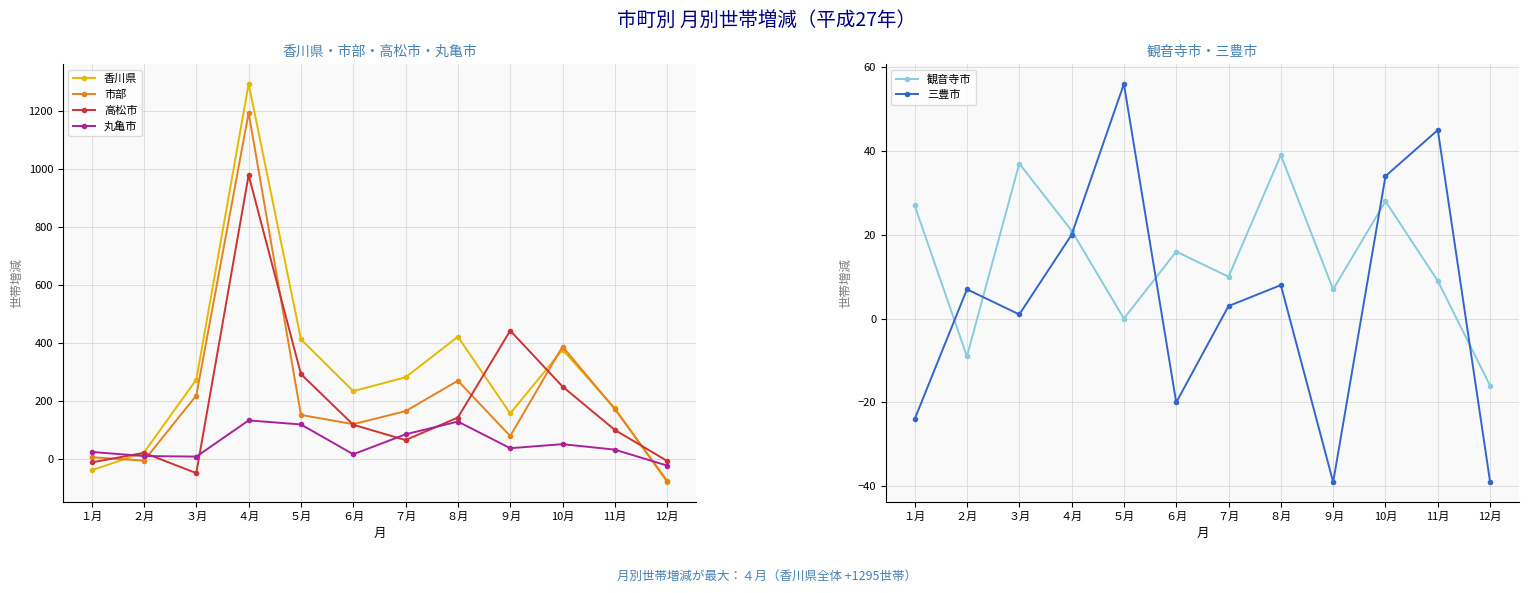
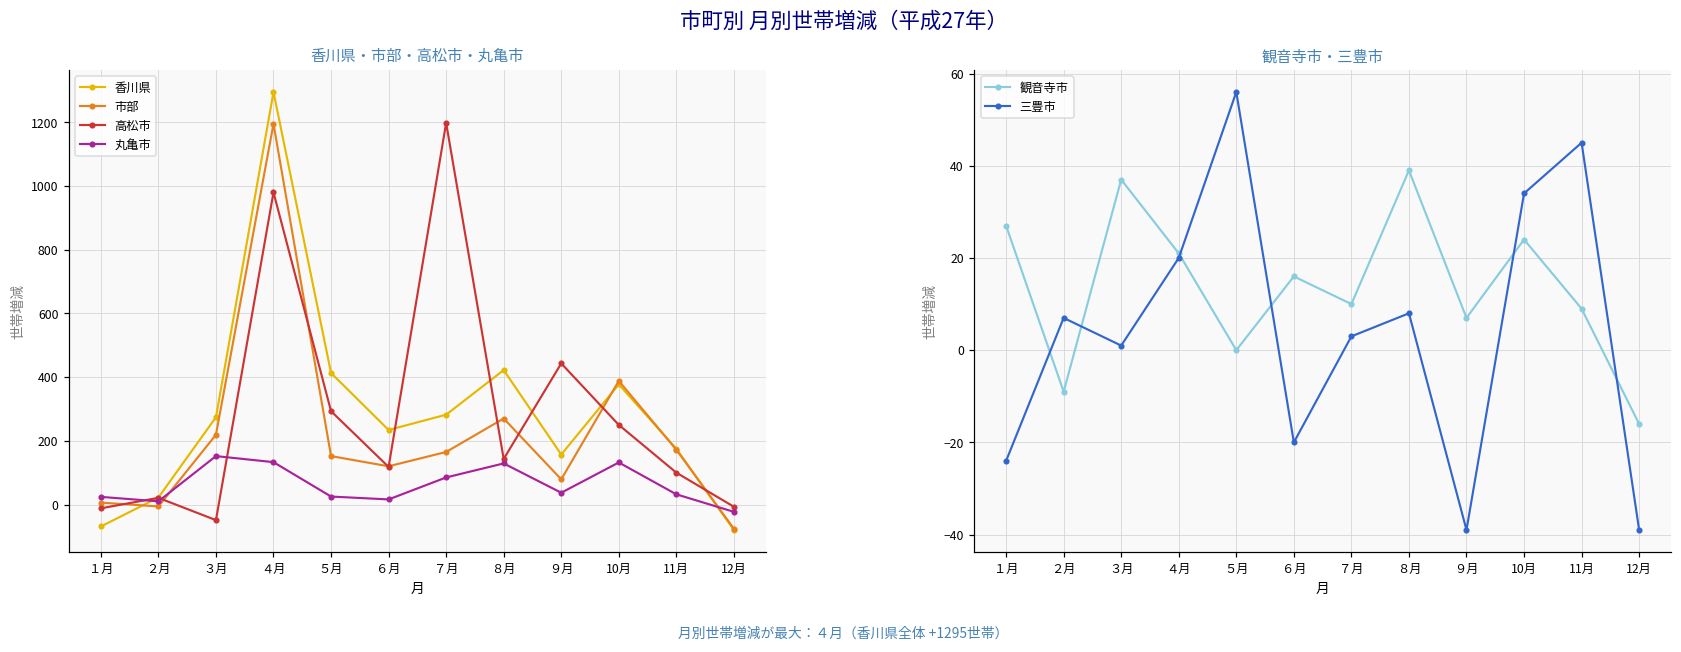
  {
    "香川県・市部・高松市・丸亀市": {
      "香川県": {
-       "１月": -40,
+       "１月": -70,
        "３月": 270,
        "４月": 1300,
        "５月": 410,
        "６月": 230,
        "７月": 280,
        "８月": 420,
        "９月": 160,
        "10月": 380
      },
      "市部": {
        "１月": 10,
        "２月": -10,
        "３月": 220,
        "４月": 1200,
        "５月": 150,
        "７月": 170,
        "８月": 270,
        "９月": 80,
        "10月": 390
      },
      "高松市": {
        "１月": -10,
        "３月": -50,
        "４月": 980,
        "５月": 290,
-       "７月": 70,
+       "７月": 1200,
        "８月": 140,
        "９月": 440,
        "10月": 250,
        "11月": 100,
        "12月": -10
      },
      "丸亀市": {
        "１月": 20,
        "２月": 10,
-       "３月": 10,
+       "３月": 150,
        "４月": 130,
-       "５月": 120,
+       "５月": 30,
        "６月": 20,
        "７月": 90,
        "８月": 130,
        "９月": 40,
-       "10月": 50,
+       "10月": 130,
        "11月": 30,
        "12月": -20
      }
    },
    "観音寺市・三豊市": {
      "観音寺市": {
        "１月": 27,
        "２月": -9,
        "３月": 37,
        "４月": 21,
        "５月": 0,
        "６月": 16,
        "７月": 10,
        "８月": 39,
        "９月": 7,
-       "10月": 28,
+       "10月": 24,
        "11月": 9,
        "12月": -16
      },
      "三豊市": {
        "１月": -24,
        "２月": 7,
        "３月": 1,
        "４月": 20,
        "５月": 56,
        "６月": -20,
        "７月": 3,
        "８月": 8,
        "９月": -39,
        "10月": 34,
        "11月": 45,
        "12月": -39
      }
    }
  }
